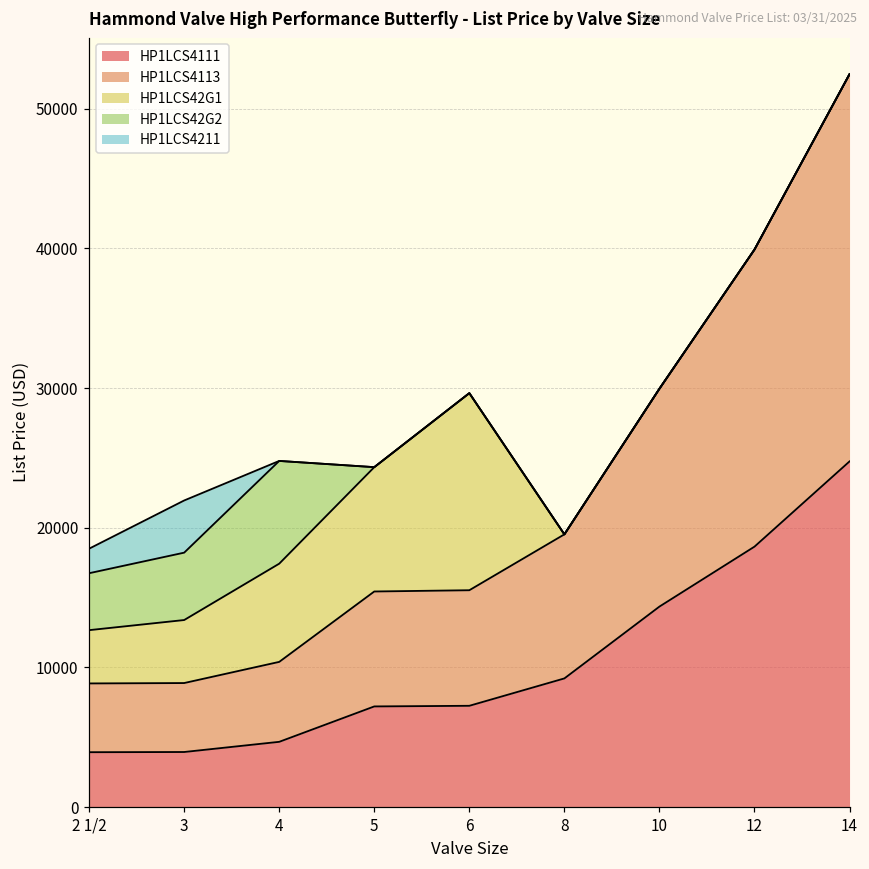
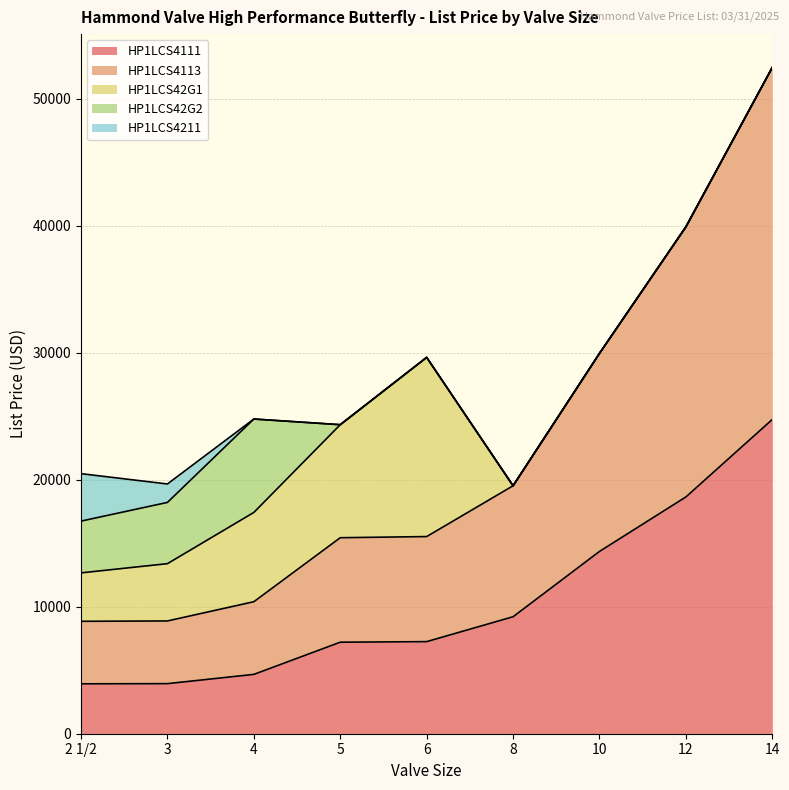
  {
    "HP1LCS4211": {
-     "2 1/2": 1800,
-     "3": 3700
+     "2 1/2": 3700,
+     "3": 1500
    }
  }
